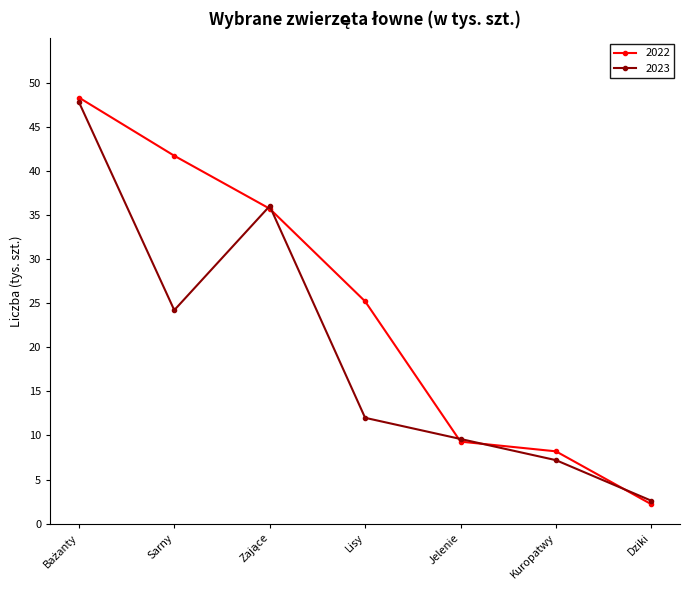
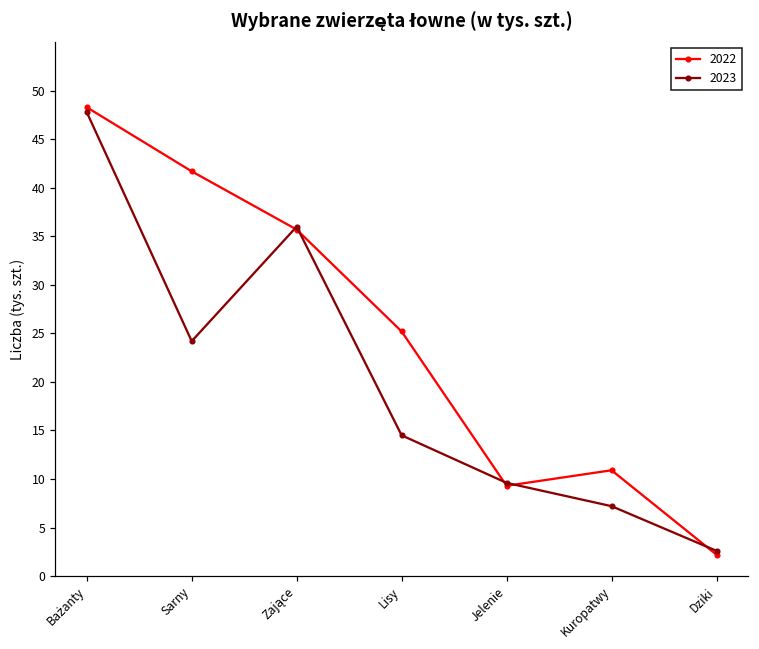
  {
    "2022": {
      "Bażanty": 48,
      "Sarny": 42,
      "Zające": 36,
      "Lisy": 25,
      "Jelenie": 9,
-     "Kuropatwy": 8,
+     "Kuropatwy": 11,
      "Dziki": 2
    },
    "2023": {
      "Bażanty": 48,
      "Sarny": 24,
      "Zające": 36,
-     "Lisy": 12,
+     "Lisy": 15,
      "Jelenie": 10,
      "Kuropatwy": 7,
      "Dziki": 3
    }
  }
